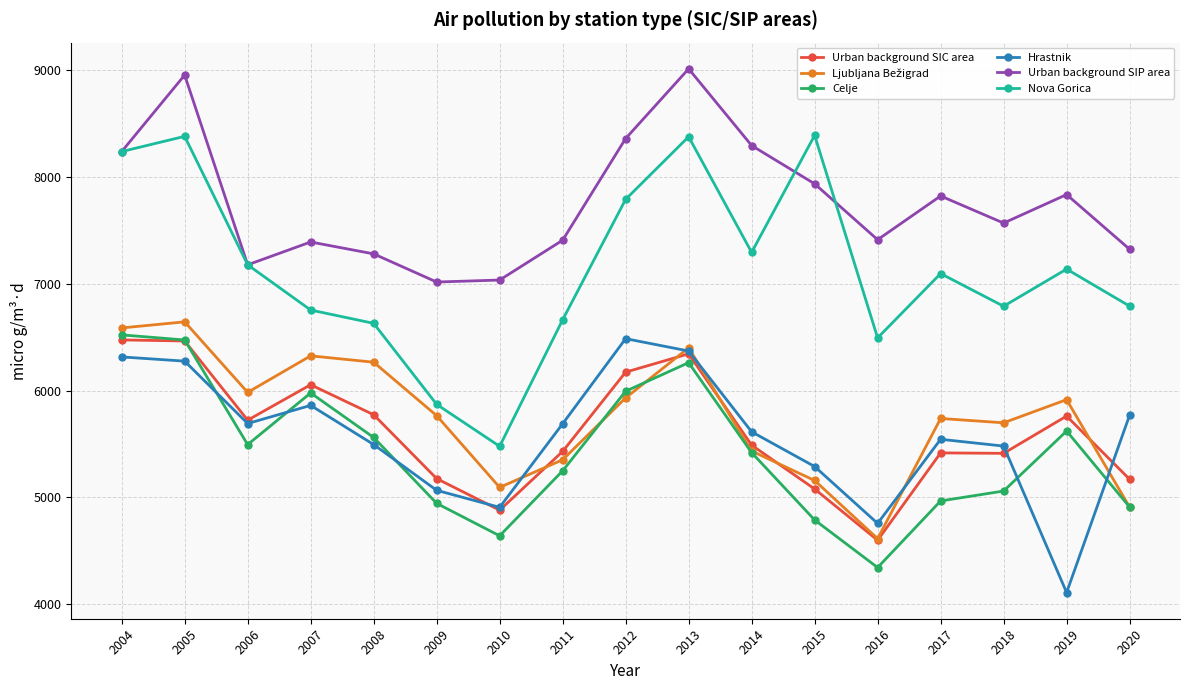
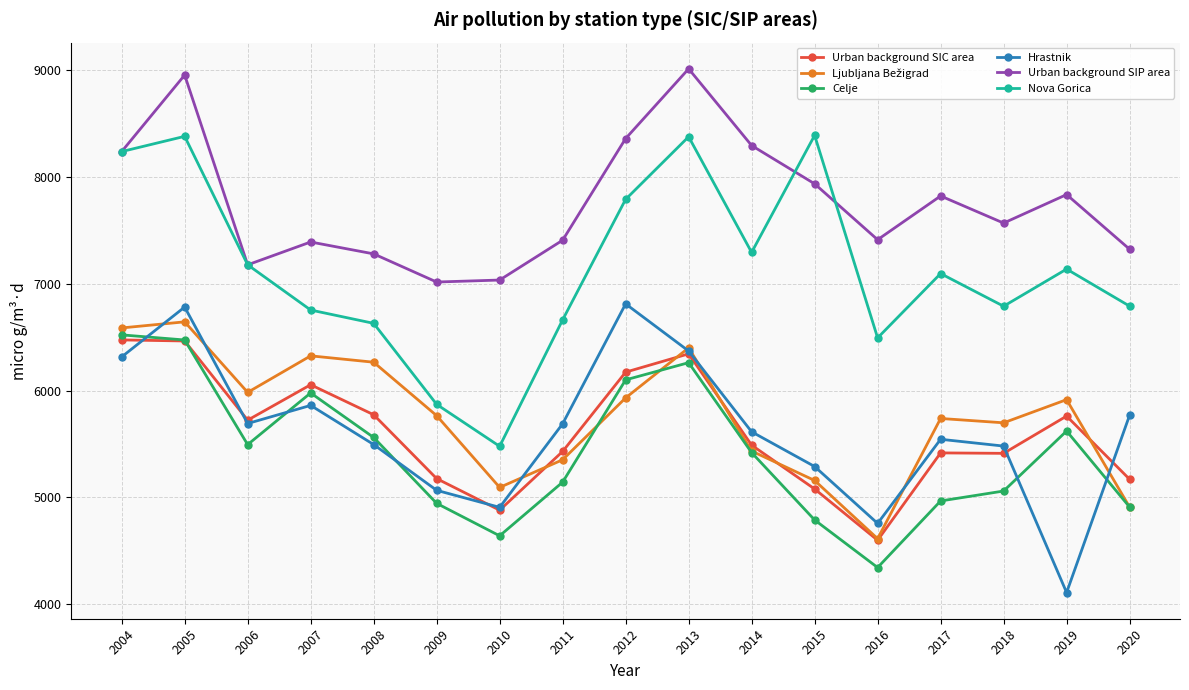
  {
    "Celje": {
      "2004": 6520,
      "2006": 5490,
      "2007": 5980,
      "2008": 5560,
      "2009": 4940,
      "2010": 4640,
-     "2011": 5250,
-     "2012": 5990,
+     "2011": 5140,
+     "2012": 6100,
      "2013": 6260,
      "2015": 4790,
      "2016": 4340,
      "2017": 4970,
      "2018": 5060,
      "2019": 5620
    },
    "Hrastnik": {
      "2004": 6320,
-     "2005": 6280,
+     "2005": 6780,
      "2006": 5690,
      "2007": 5860,
      "2008": 5500,
      "2009": 5070,
      "2010": 4910,
      "2011": 5690,
-     "2012": 6490,
+     "2012": 6810,
      "2013": 6370,
      "2014": 5610,
      "2015": 5290,
      "2016": 4760,
      "2017": 5540,
      "2018": 5480,
      "2019": 4110,
      "2020": 5770
    },
    "Urban background SIP area": {
      "2005": 8960,
      "2007": 7390,
      "2008": 7280,
      "2009": 7020,
      "2010": 7040,
      "2011": 7410,
      "2012": 8360,
      "2013": 9020,
      "2014": 8300,
      "2015": 7940,
      "2016": 7410,
      "2017": 7820,
      "2018": 7570,
      "2019": 7840,
      "2020": 7330
    },
    "Nova Gorica": {
      "2005": 8380,
      "2007": 6760,
      "2008": 6630,
      "2009": 5870,
      "2010": 5480,
      "2011": 6660,
      "2012": 7790,
      "2013": 8380,
      "2014": 7300,
      "2015": 8390,
      "2016": 6490,
      "2017": 7100,
      "2018": 6790,
      "2019": 7140,
      "2020": 6790
    }
  }
